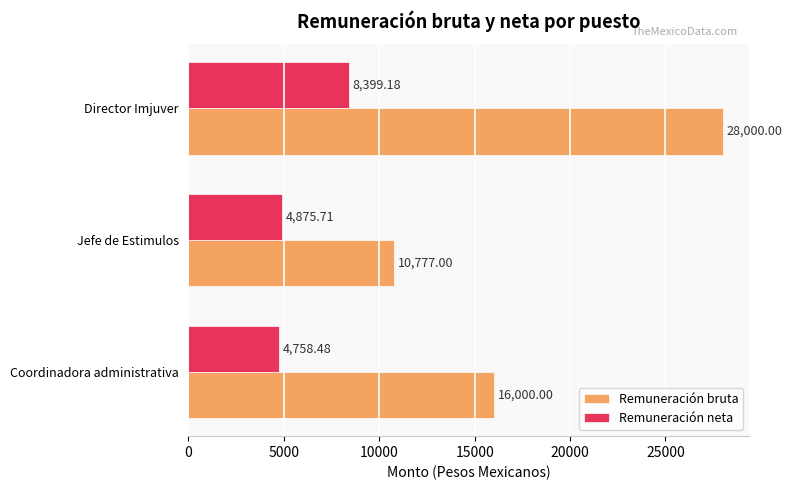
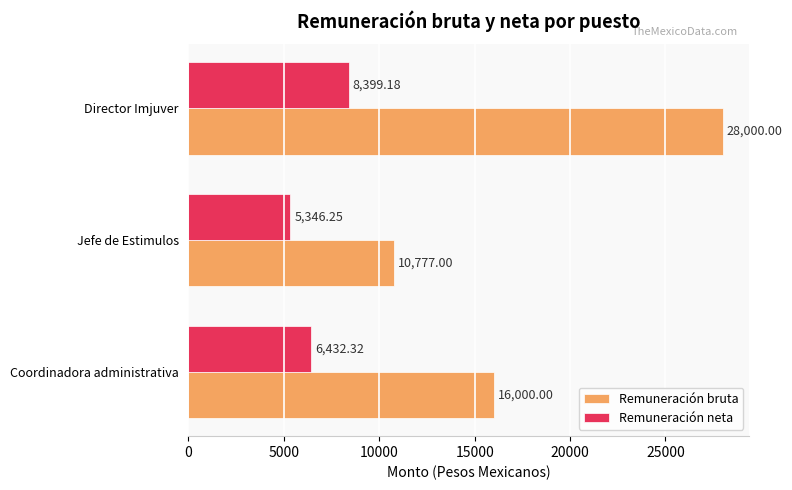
  {
    "Remuneración bruta": {
      "Director Imjuver": "28,000.00",
      "Jefe de Estimulos": "10,777.00",
      "Coordinadora administrativa": "16,000.00"
    },
    "Remuneración neta": {
      "Director Imjuver": "8,399.18",
-     "Jefe de Estimulos": "4,875.71",
-     "Coordinadora administrativa": "4,758.48"
+     "Jefe de Estimulos": "5,346.25",
+     "Coordinadora administrativa": "6,432.32"
    }
  }
